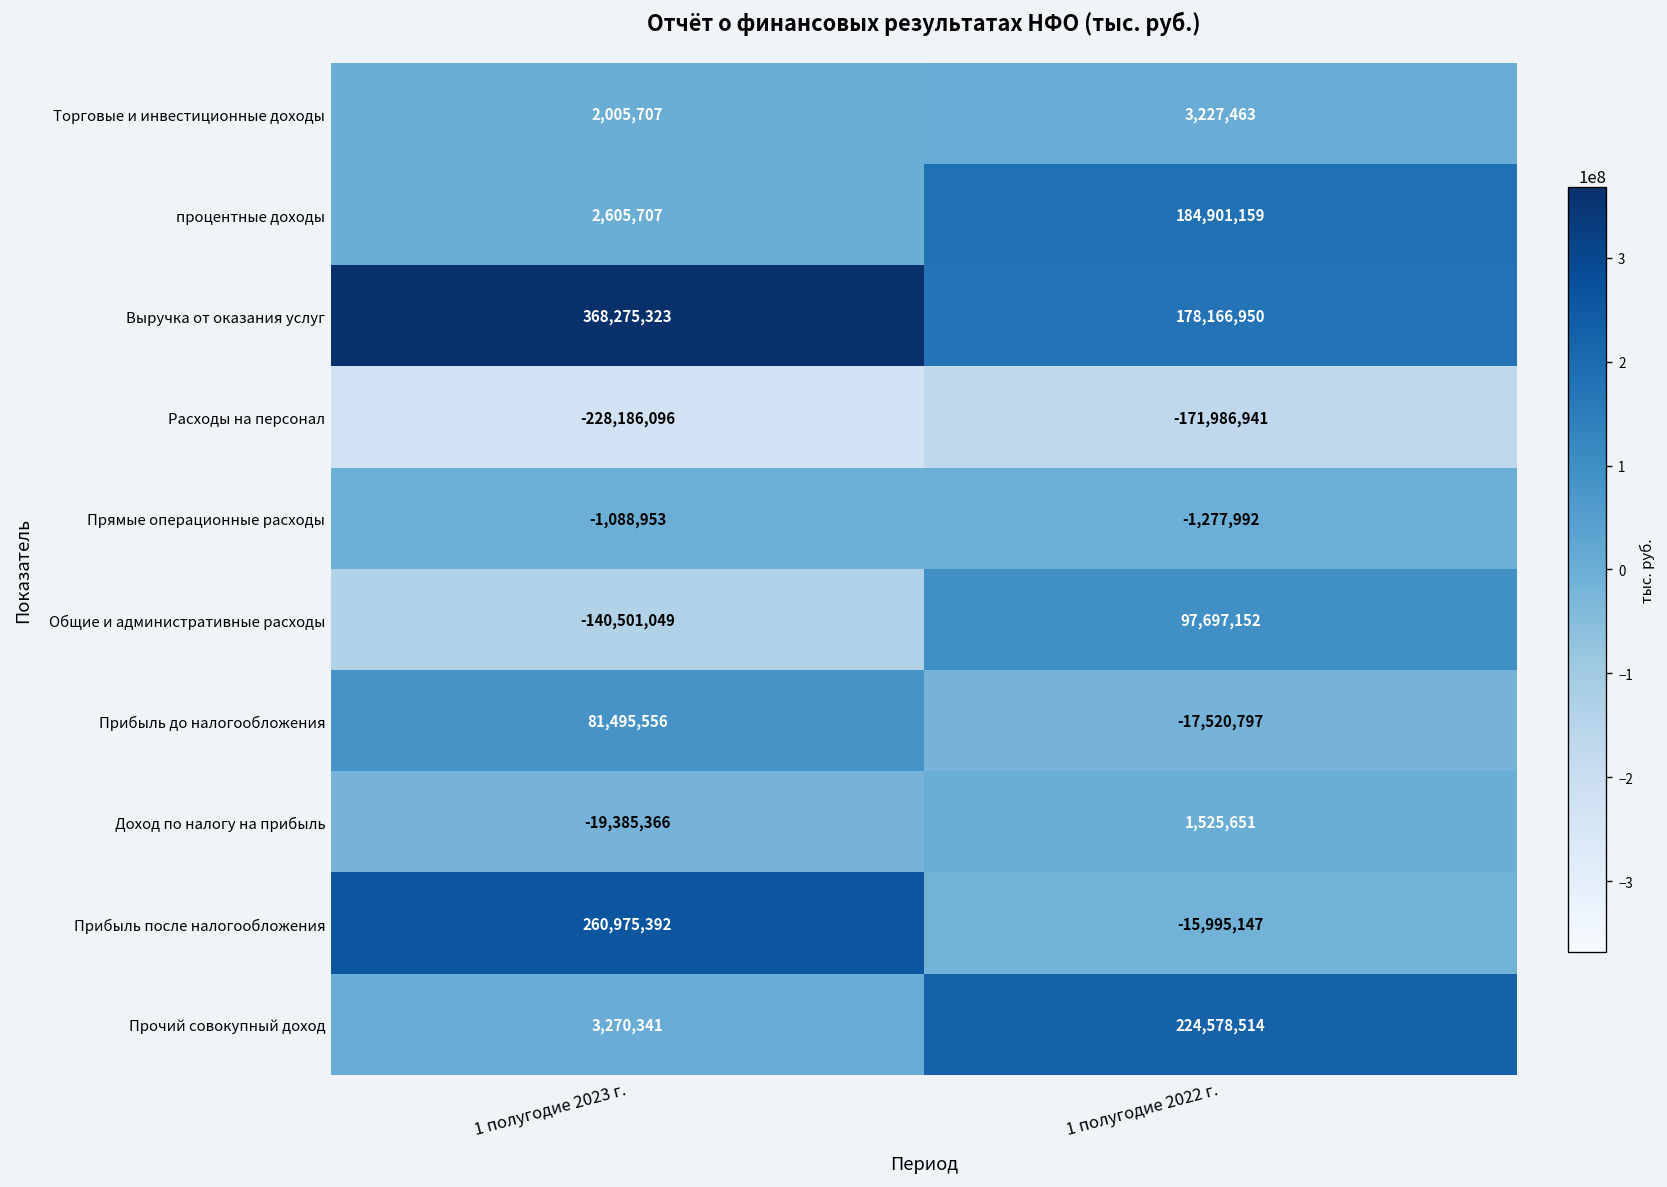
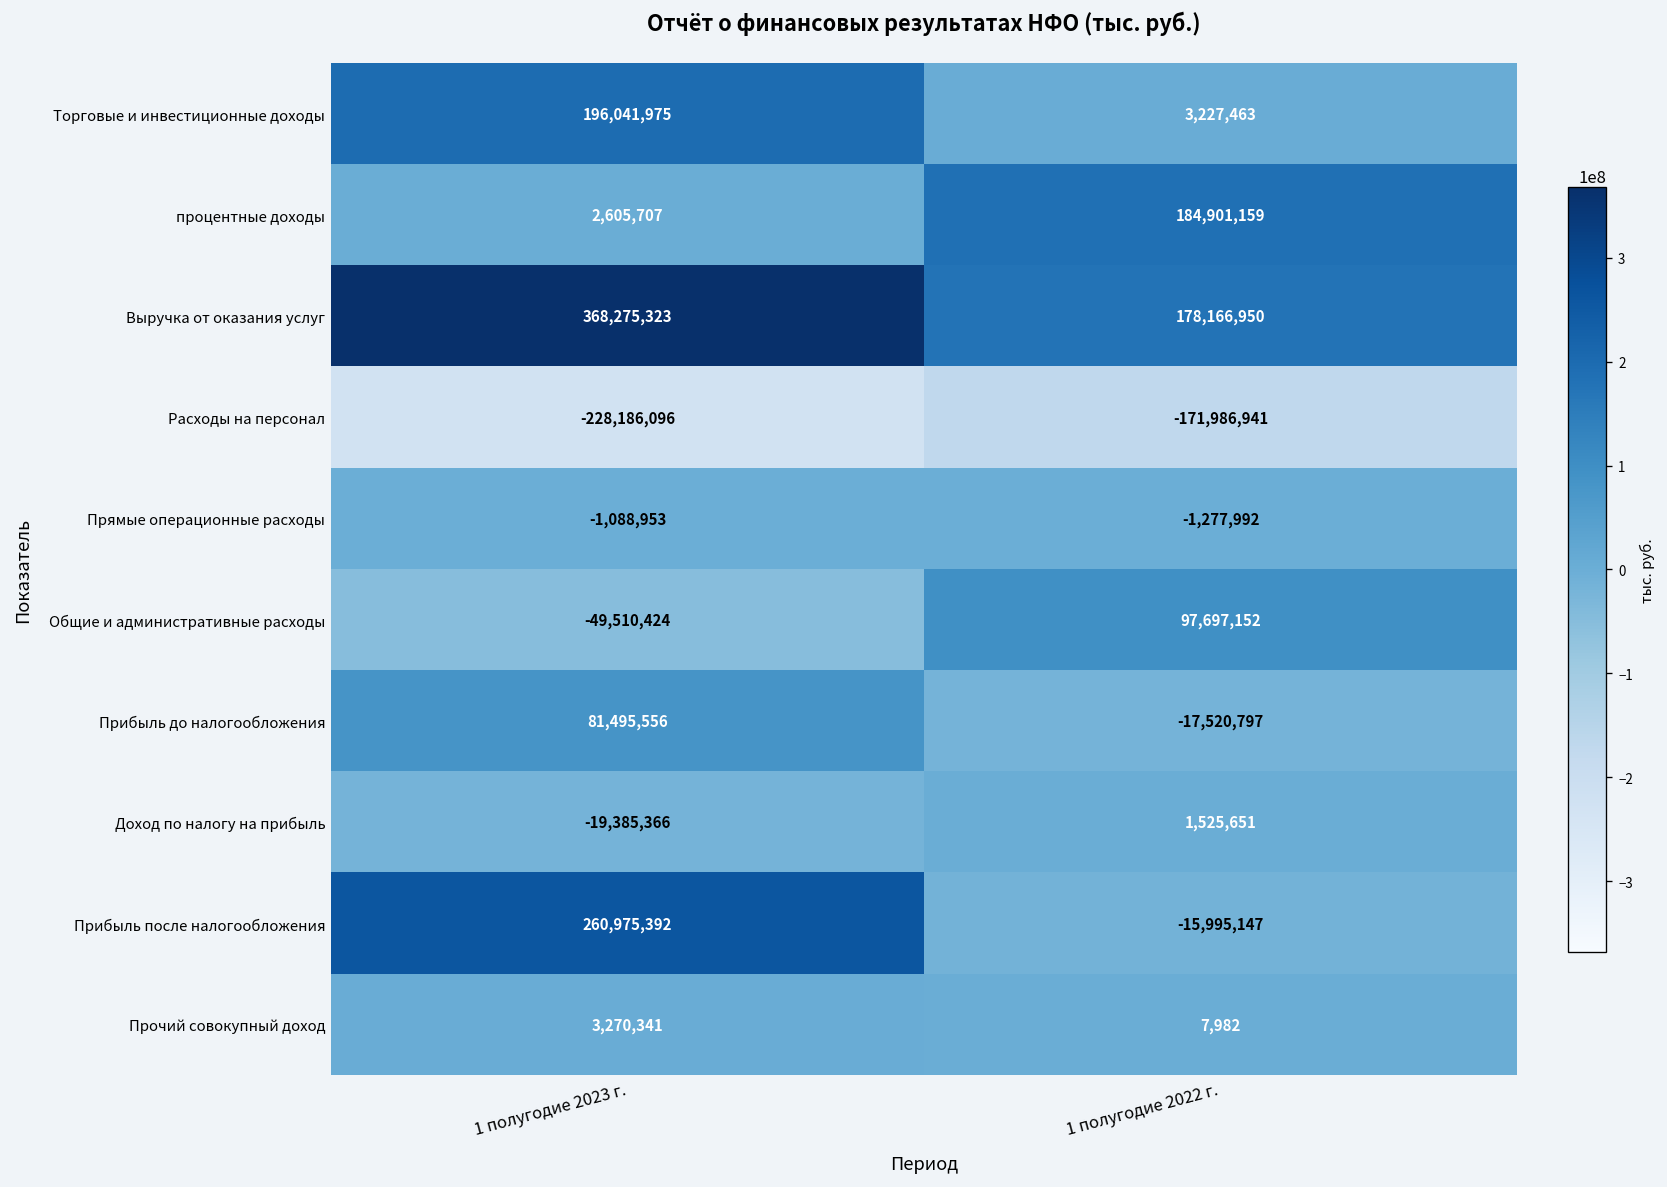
  {
    "Торговые и инвестиционные доходы": {
-     "1 полугодие 2023 г.": "2,005,707",
+     "1 полугодие 2023 г.": "196,041,975",
      "1 полугодие 2022 г.": "3,227,463"
    },
    "процентные доходы": {
      "1 полугодие 2023 г.": "2,605,707",
      "1 полугодие 2022 г.": "184,901,159"
    },
    "Выручка от оказания услуг": {
      "1 полугодие 2023 г.": "368,275,323",
      "1 полугодие 2022 г.": "178,166,950"
    },
    "Расходы на персонал": {
      "1 полугодие 2023 г.": "-228,186,096",
      "1 полугодие 2022 г.": "-171,986,941"
    },
    "Прямые операционные расходы": {
      "1 полугодие 2023 г.": "-1,088,953",
      "1 полугодие 2022 г.": "-1,277,992"
    },
    "Общие и административные расходы": {
-     "1 полугодие 2023 г.": "-140,501,049",
+     "1 полугодие 2023 г.": "-49,510,424",
      "1 полугодие 2022 г.": "97,697,152"
    },
    "Прибыль до налогообложения": {
      "1 полугодие 2023 г.": "81,495,556",
      "1 полугодие 2022 г.": "-17,520,797"
    },
    "Доход по налогу на прибыль": {
      "1 полугодие 2023 г.": "-19,385,366",
      "1 полугодие 2022 г.": "1,525,651"
    },
    "Прибыль после налогообложения": {
      "1 полугодие 2023 г.": "260,975,392",
      "1 полугодие 2022 г.": "-15,995,147"
    },
    "Прочий совокупный доход": {
      "1 полугодие 2023 г.": "3,270,341",
-     "1 полугодие 2022 г.": "224,578,514"
+     "1 полугодие 2022 г.": "7,982"
    }
  }
